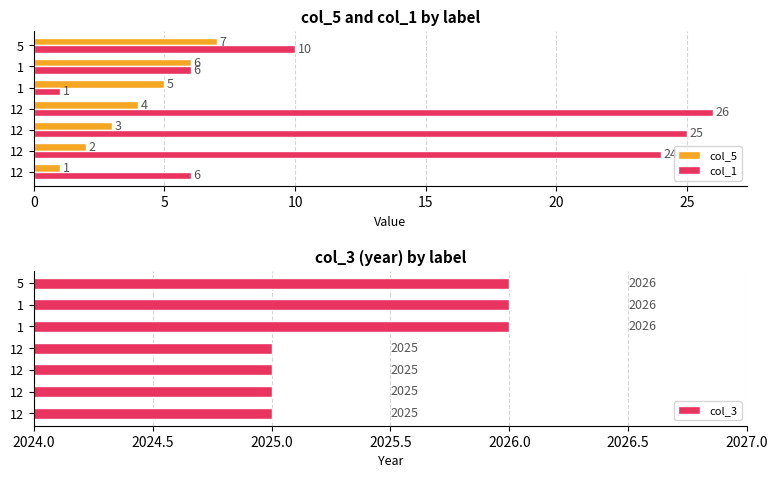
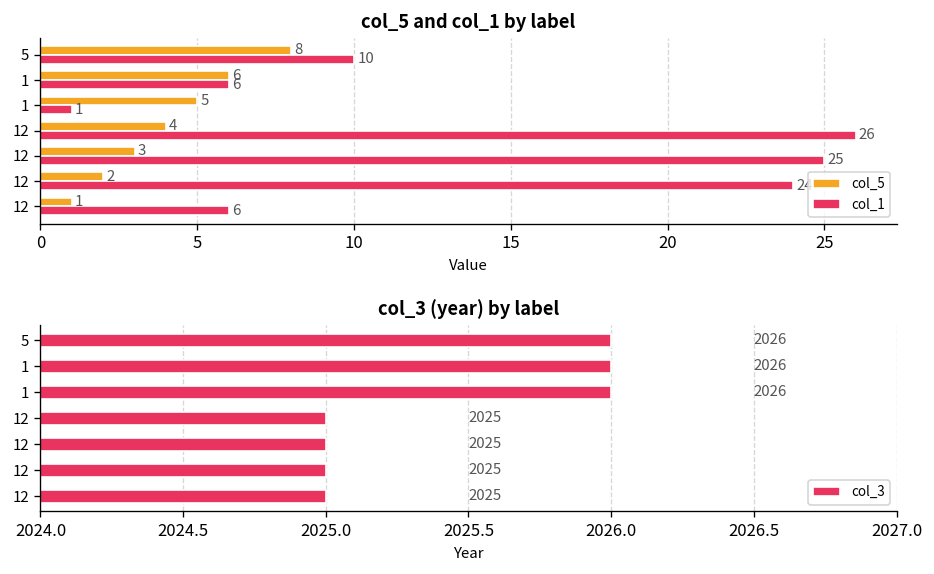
  {
    "col_5 and col_1 by label": {
      "col_5": {
-       "5": 7
+       "5": 8
      },
      "col_1": {
        "5": 10
      }
    },
    "col_3 (year) by label": {
      "5": 2026.00
    }
  }
